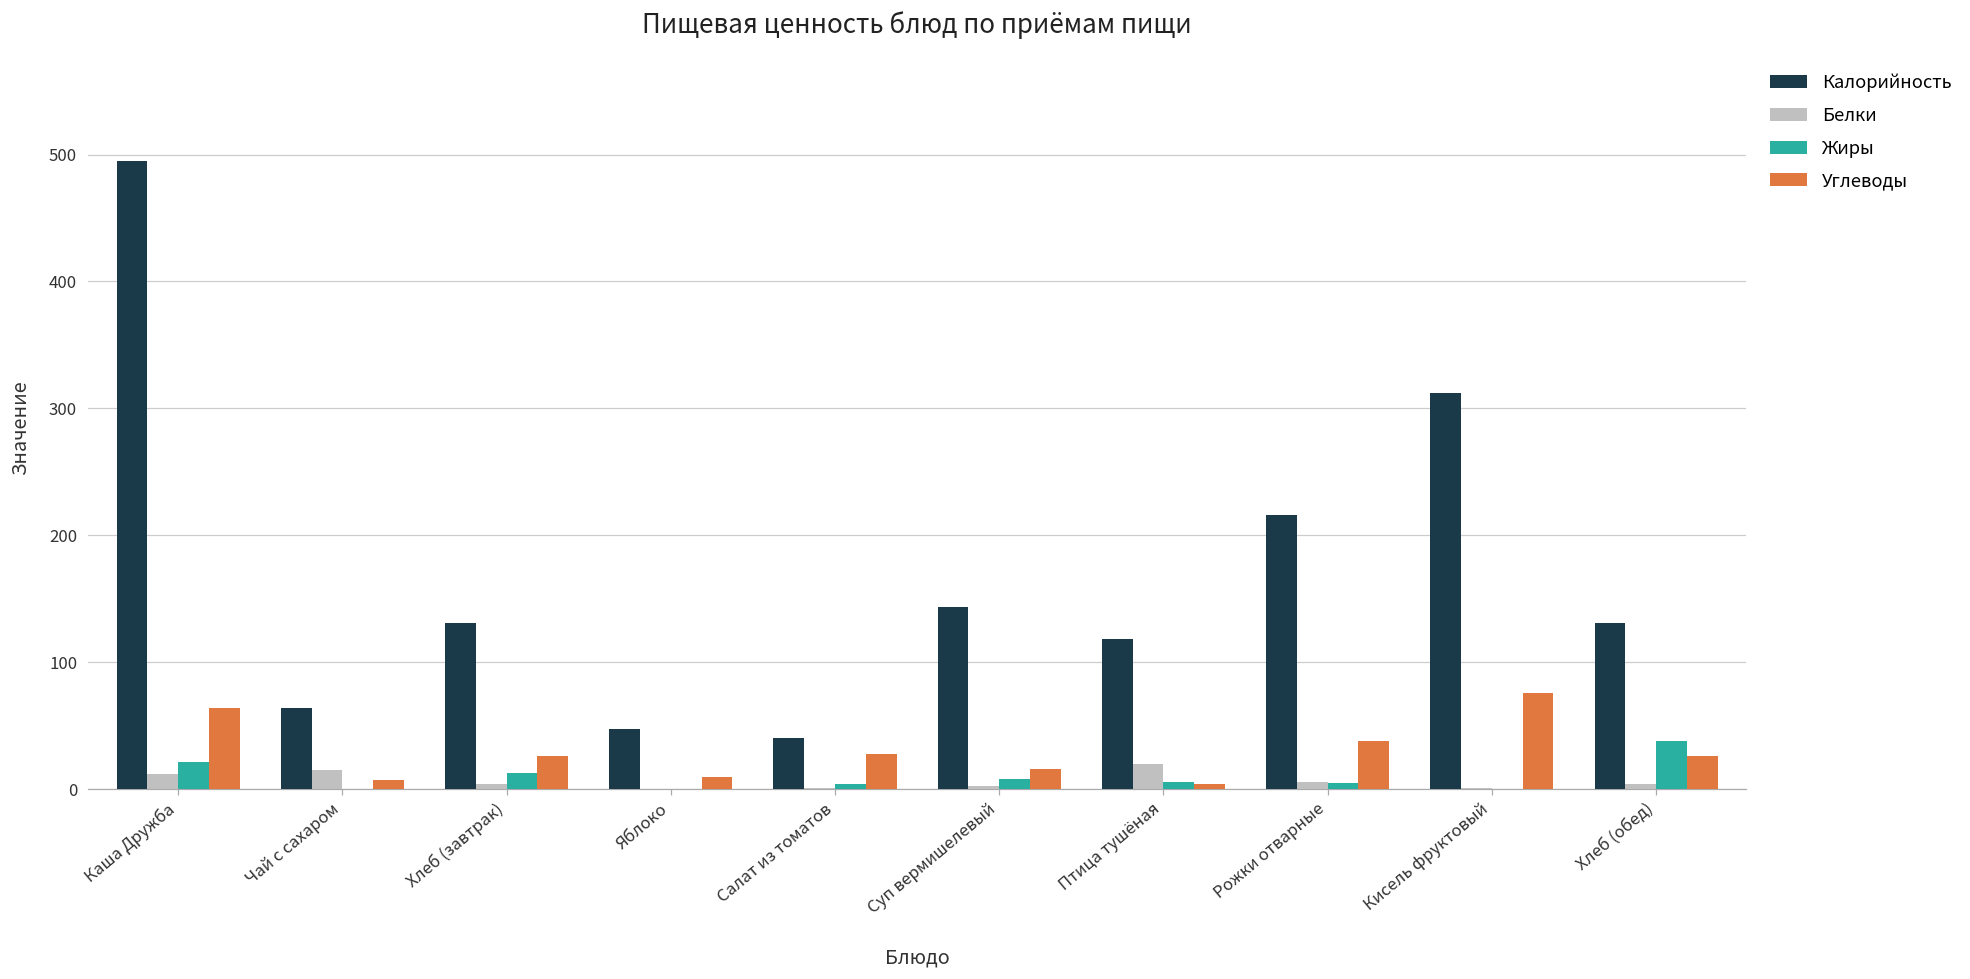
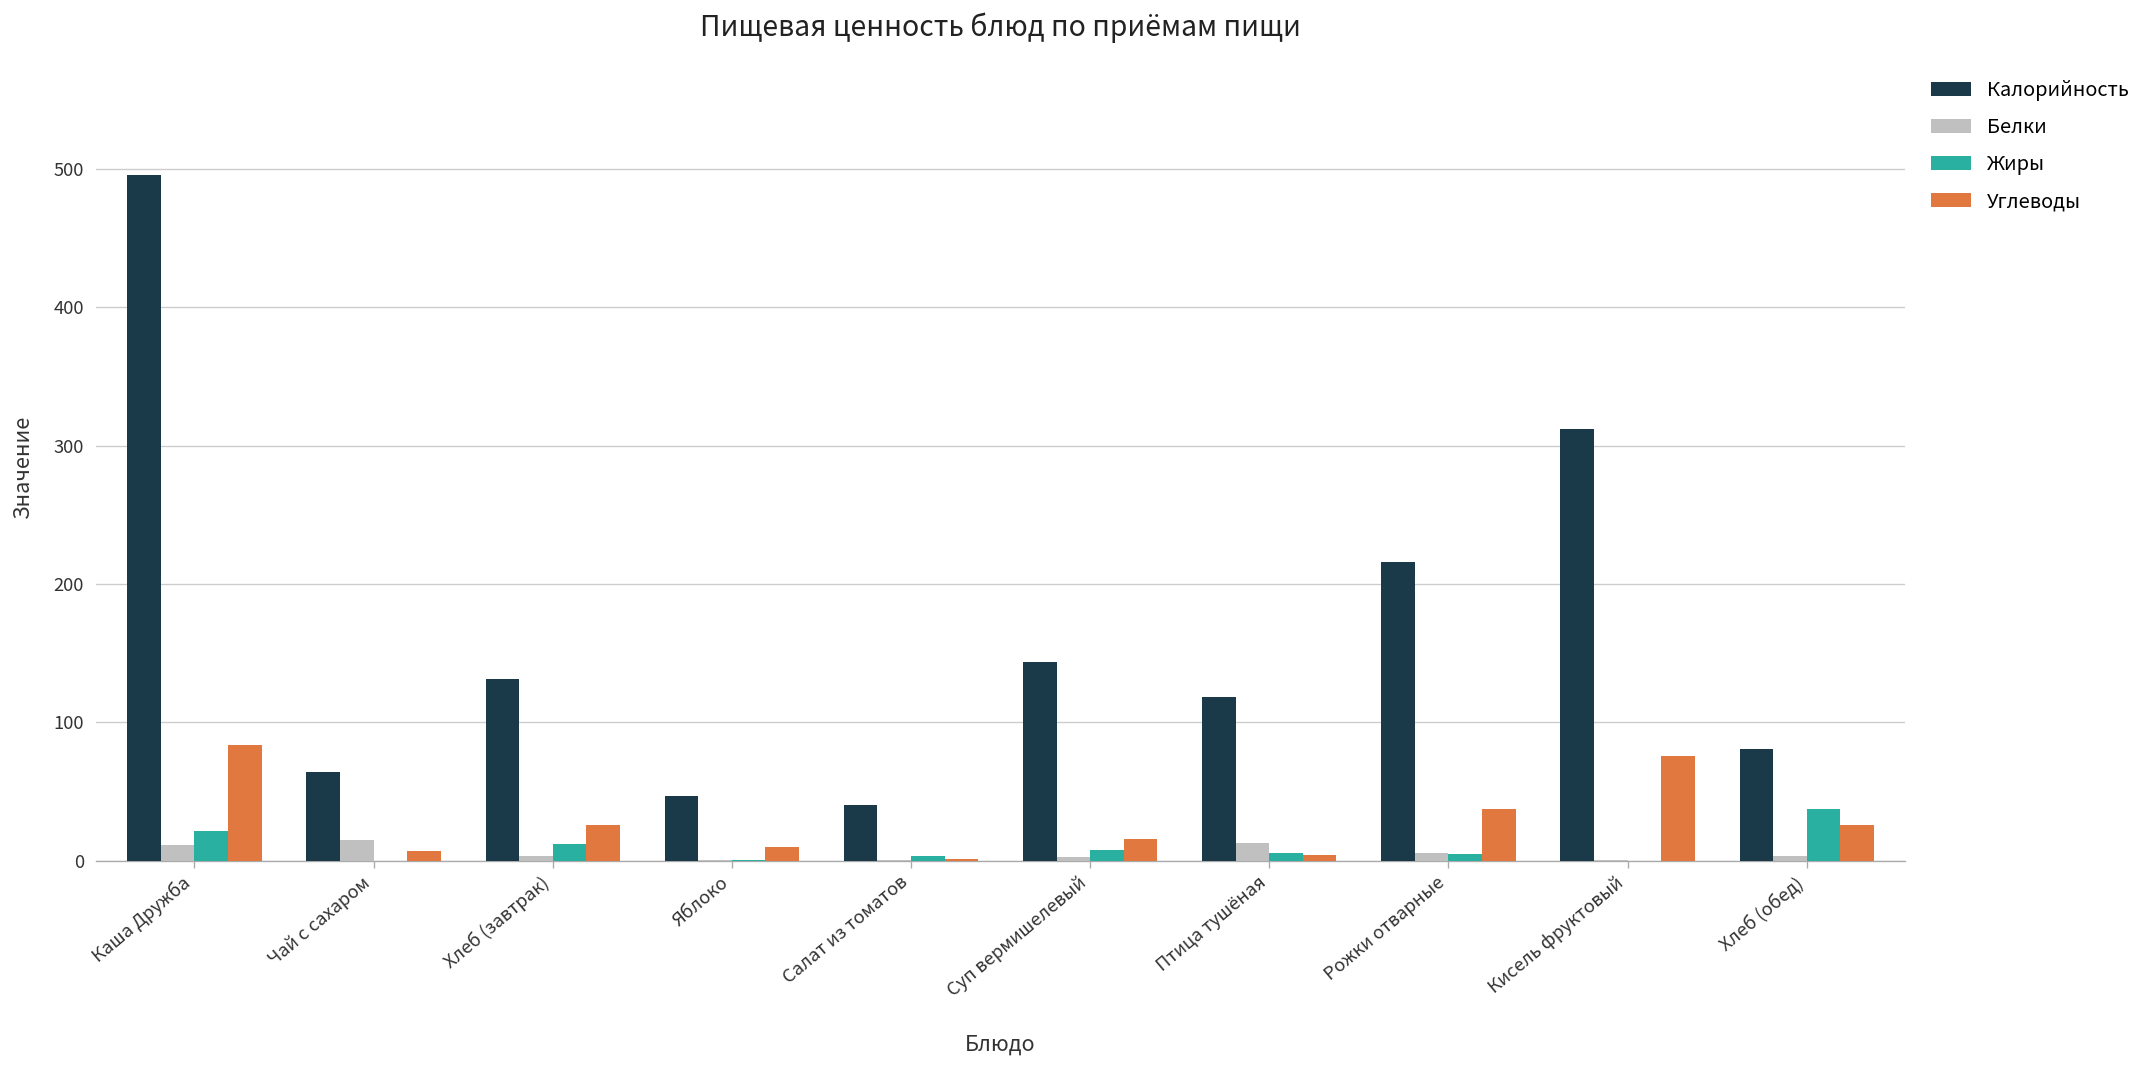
  {
    "Калорийность": {
      "Каша Дружба": 495,
      "Чай с сахаром": 64,
      "Хлеб (завтрак)": 131,
      "Яблоко": 47,
      "Салат из томатов": 40,
      "Суп вермишелевый": 143,
      "Птица тушёная": 118,
      "Рожки отварные": 216,
      "Кисель фруктовый": 312,
-     "Хлеб (обед)": 131
+     "Хлеб (обед)": 81
    },
    "Белки": {
      "Каша Дружба": 12,
      "Чай с сахаром": 15,
      "Хлеб (завтрак)": 4,
      "Суп вермишелевый": 3,
-     "Птица тушёная": 20,
+     "Птица тушёная": 13,
      "Рожки отварные": 6,
      "Хлеб (обед)": 4
    },
    "Жиры": {
      "Каша Дружба": 21,
      "Чай с сахаром": 0,
      "Хлеб (завтрак)": 12,
      "Салат из томатов": 4,
      "Суп вермишелевый": 8,
      "Птица тушёная": 6,
      "Рожки отварные": 5,
      "Кисель фруктовый": 0,
      "Хлеб (обед)": 38
    },
    "Углеводы": {
-     "Каша Дружба": 64,
+     "Каша Дружба": 84,
      "Чай с сахаром": 7,
      "Хлеб (завтрак)": 26,
      "Яблоко": 10,
-     "Салат из томатов": 28,
+     "Салат из томатов": 1,
      "Суп вермишелевый": 16,
      "Птица тушёная": 4,
      "Рожки отварные": 38,
      "Кисель фруктовый": 76,
      "Хлеб (обед)": 26
    }
  }
